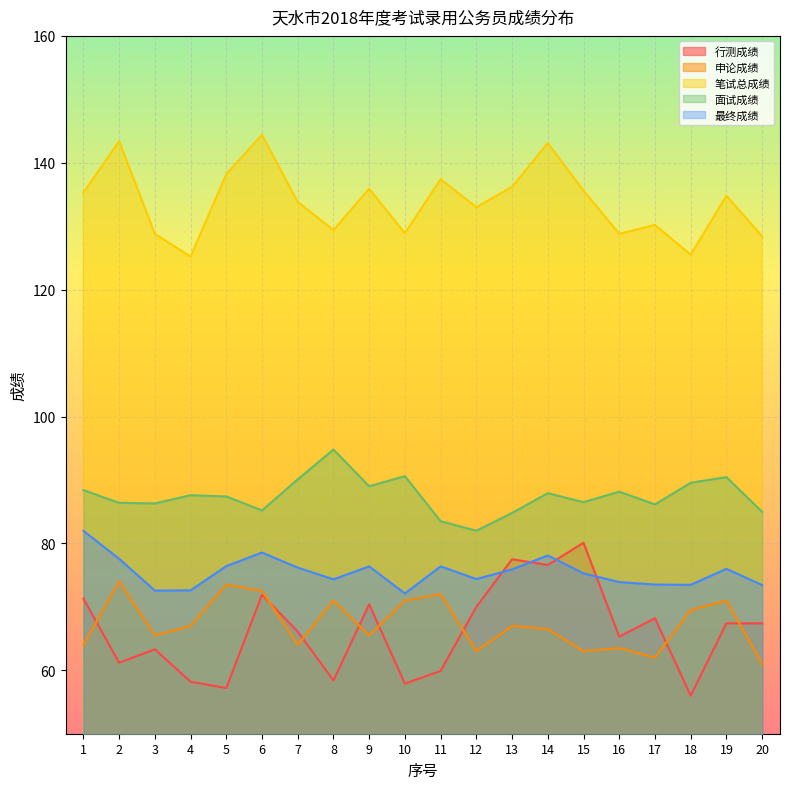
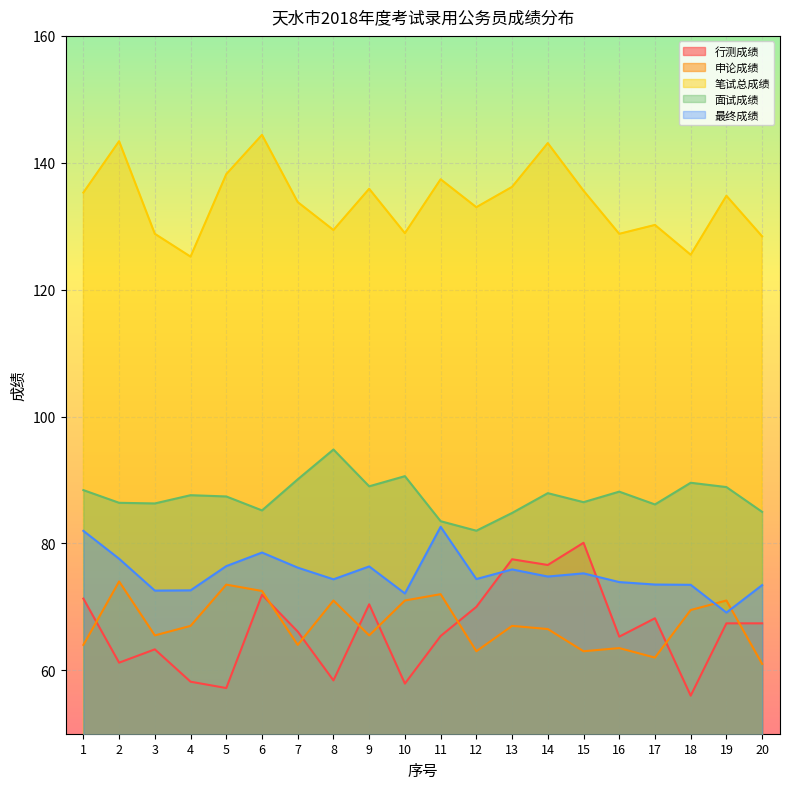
  {
    "行测成绩": {
      "1": 71,
      "2": 61,
      "3": 63,
      "4": 58,
      "5": 57,
      "6": 72,
      "7": 66,
      "8": 58,
      "9": 70,
      "10": 58,
-     "11": 60,
+     "11": 65,
      "12": 70,
      "13": 78,
      "14": 77,
      "15": 80,
      "16": 65,
      "17": 68,
      "18": 56,
      "19": 67,
      "20": 67
    },
    "面试成绩": {
      "1": 88,
      "2": 86,
      "3": 86,
      "4": 88,
      "5": 87,
      "6": 85,
      "7": 90,
      "8": 95,
      "9": 89,
      "10": 91,
      "11": 84,
      "12": 82,
      "13": 85,
      "14": 88,
      "15": 87,
      "16": 88,
      "17": 86,
      "18": 90,
-     "19": 90,
+     "19": 89,
      "20": 85
    },
    "最终成绩": {
      "1": 82,
      "2": 78,
      "3": 73,
      "4": 73,
      "5": 76,
      "6": 79,
      "7": 76,
      "8": 74,
      "9": 76,
      "10": 72,
-     "11": 76,
+     "11": 83,
      "12": 74,
      "13": 76,
-     "14": 78,
+     "14": 75,
      "15": 75,
      "16": 74,
      "17": 74,
      "18": 73,
-     "19": 76,
+     "19": 69,
      "20": 73
    }
  }
